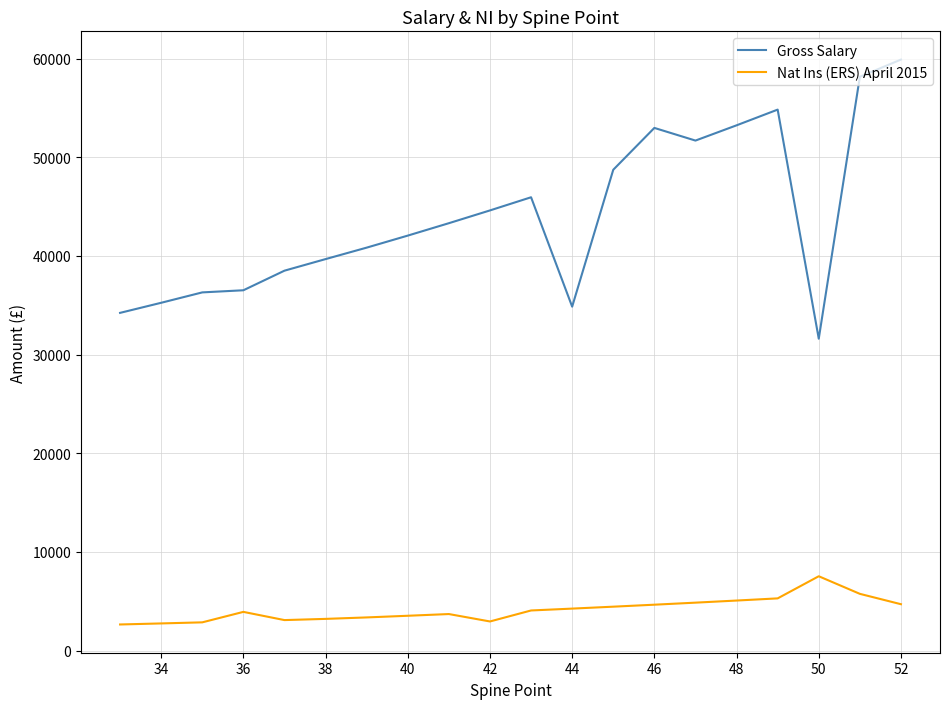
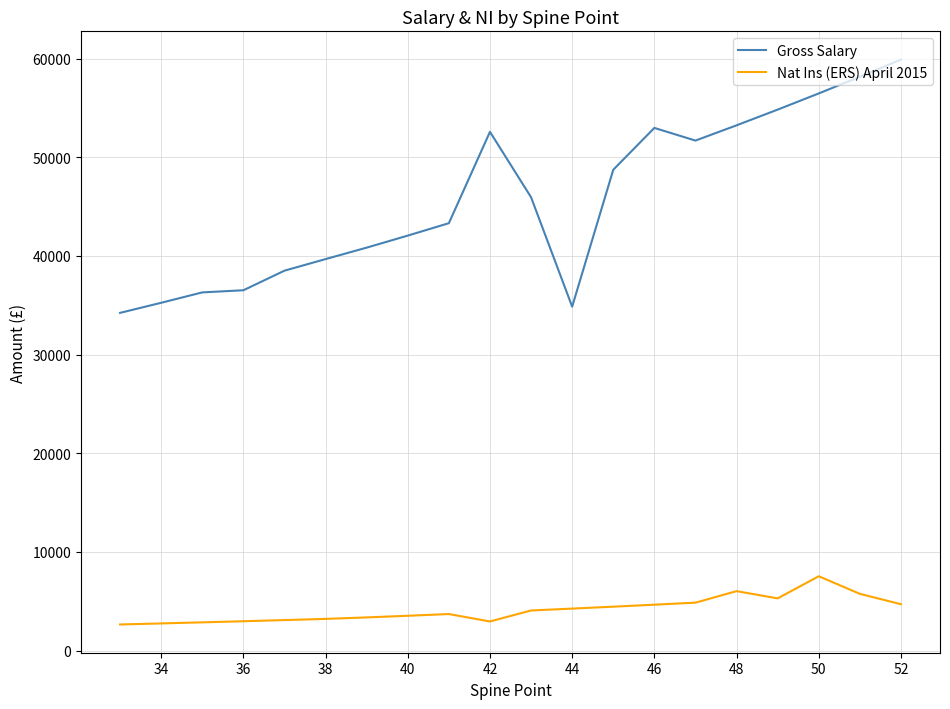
  {
    "Gross Salary": {
      "34": 35000,
      "36": 37000,
      "38": 40000,
      "40": 42000,
-     "42": 45000,
+     "42": 53000,
      "44": 35000,
      "46": 53000,
      "48": 53000,
-     "50": 32000
+     "50": 56000
    },
    "Nat Ins (ERS) April 2015": {
      "34": 3000,
-     "36": 4000,
+     "36": 3000,
      "38": 3000,
      "40": 4000,
      "42": 3000,
      "44": 4000,
      "46": 5000,
-     "48": 5000,
+     "48": 6000,
      "50": 8000,
      "52": 5000
    }
  }
